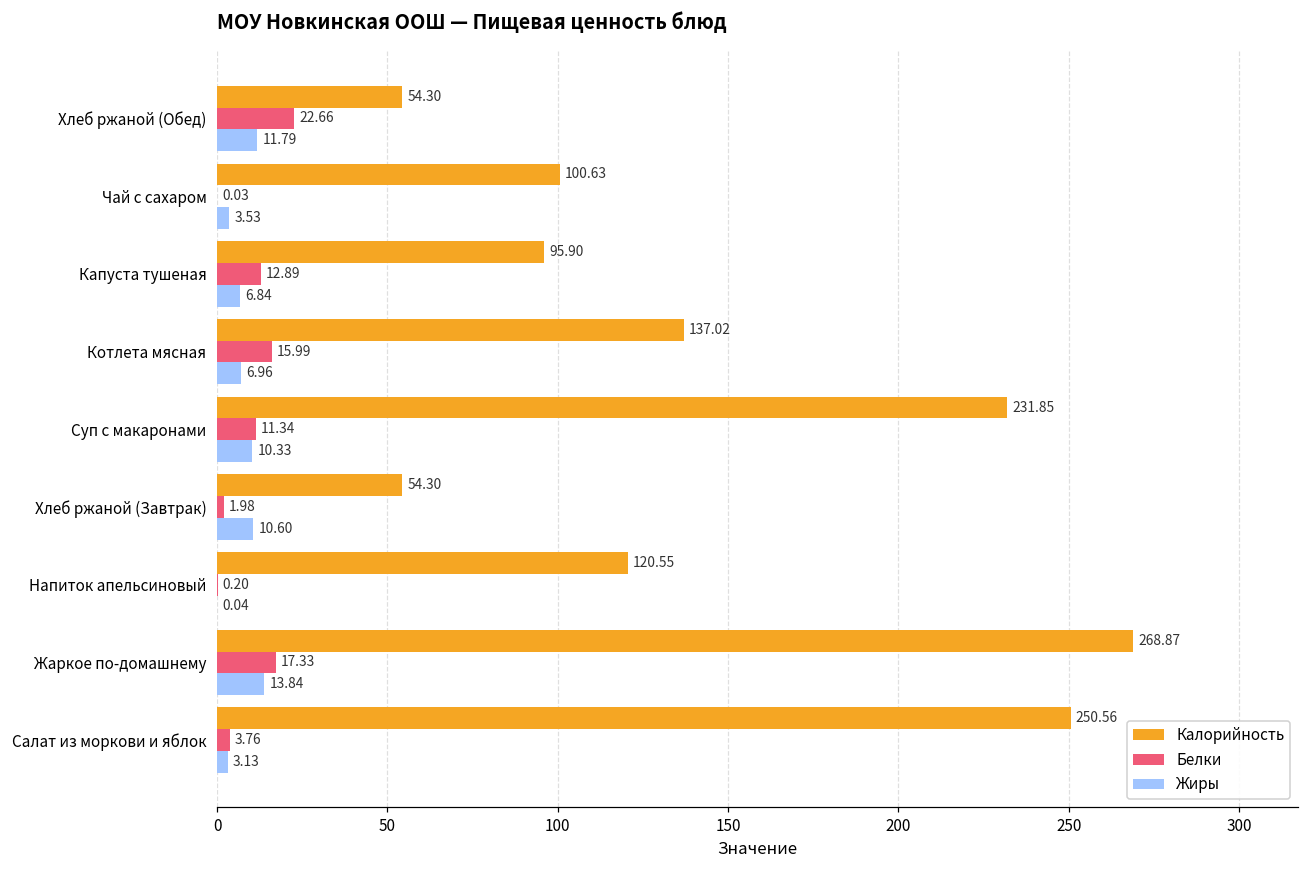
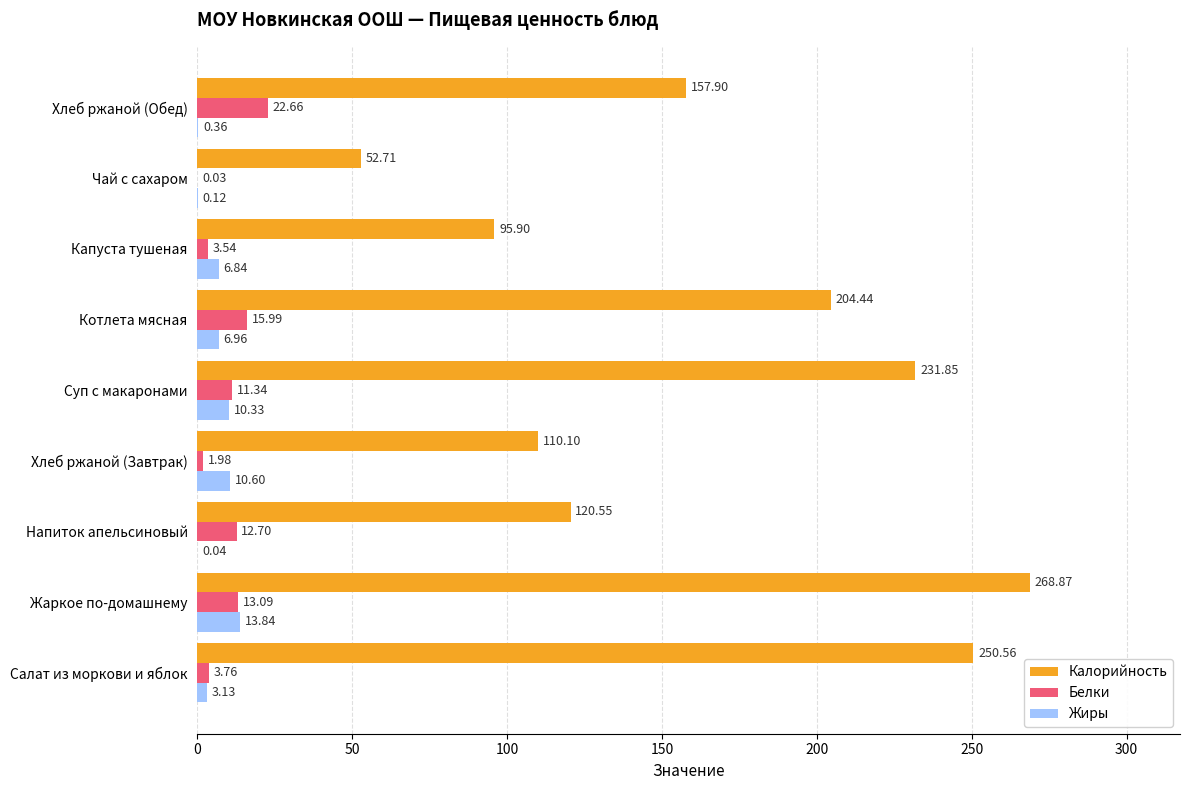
  {
    "Калорийность": {
-     "Хлеб ржаной (Обед)": 54.30,
-     "Чай с сахаром": 100.63,
+     "Хлеб ржаной (Обед)": 157.90,
+     "Чай с сахаром": 52.71,
      "Капуста тушеная": 95.90,
-     "Котлета мясная": 137.02,
+     "Котлета мясная": 204.44,
      "Суп с макаронами": 231.85,
-     "Хлеб ржаной (Завтрак)": 54.30,
+     "Хлеб ржаной (Завтрак)": 110.10,
      "Напиток апельсиновый": 120.55,
      "Жаркое по-домашнему": 268.87,
      "Салат из моркови и яблок": 250.56
    },
    "Белки": {
      "Хлеб ржаной (Обед)": 22.66,
      "Чай с сахаром": 0.03,
-     "Капуста тушеная": 12.89,
+     "Капуста тушеная": 3.54,
      "Котлета мясная": 15.99,
      "Суп с макаронами": 11.34,
      "Хлеб ржаной (Завтрак)": 1.98,
-     "Напиток апельсиновый": 0.20,
-     "Жаркое по-домашнему": 17.33,
+     "Напиток апельсиновый": 12.70,
+     "Жаркое по-домашнему": 13.09,
      "Салат из моркови и яблок": 3.76
    },
    "Жиры": {
-     "Хлеб ржаной (Обед)": 11.79,
-     "Чай с сахаром": 3.53,
+     "Хлеб ржаной (Обед)": 0.36,
+     "Чай с сахаром": 0.12,
      "Капуста тушеная": 6.84,
      "Котлета мясная": 6.96,
      "Суп с макаронами": 10.33,
      "Хлеб ржаной (Завтрак)": 10.60,
      "Напиток апельсиновый": 0.04,
      "Жаркое по-домашнему": 13.84,
      "Салат из моркови и яблок": 3.13
    }
  }
